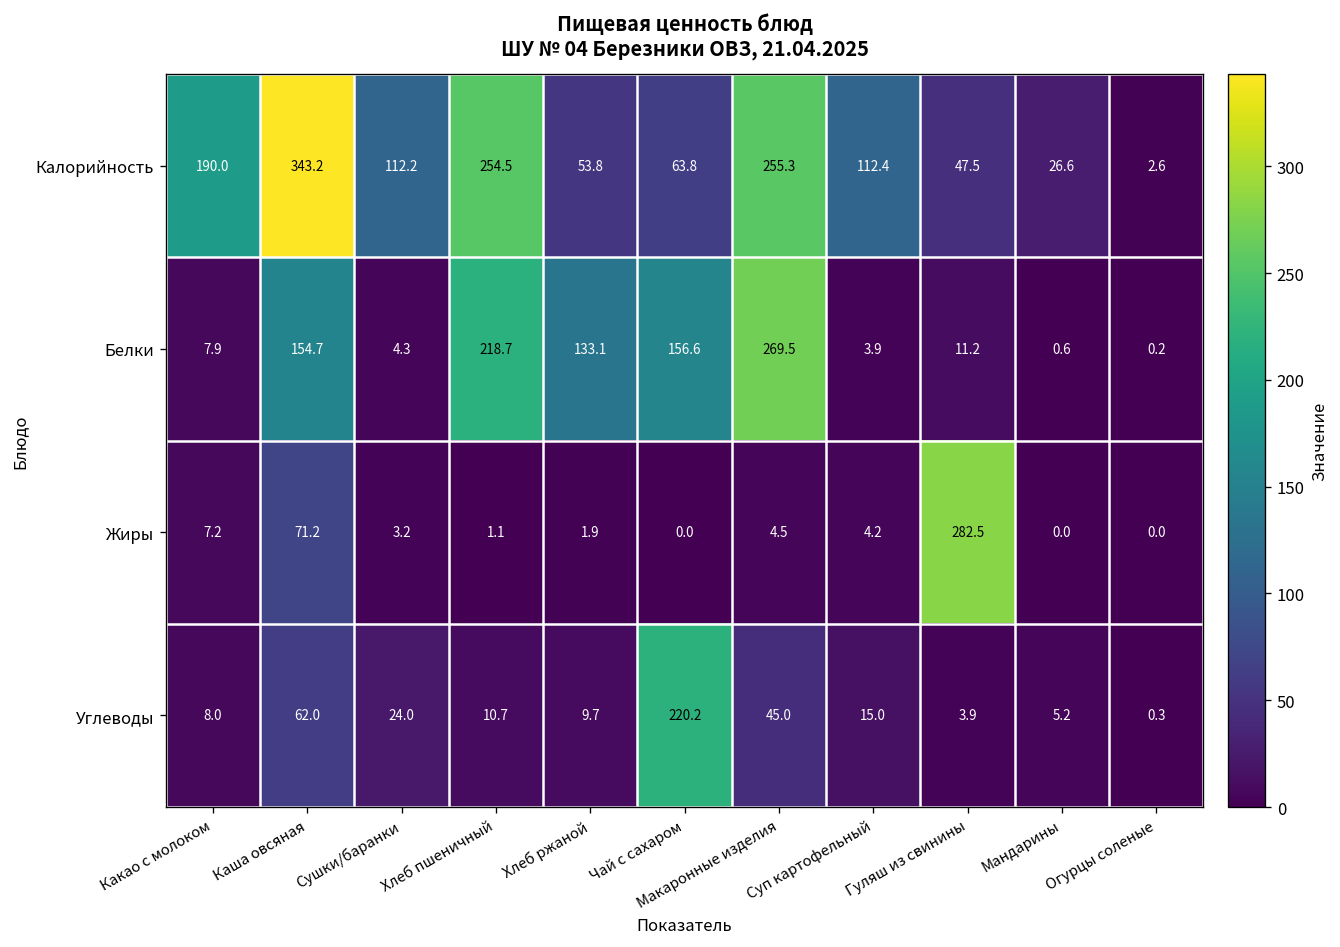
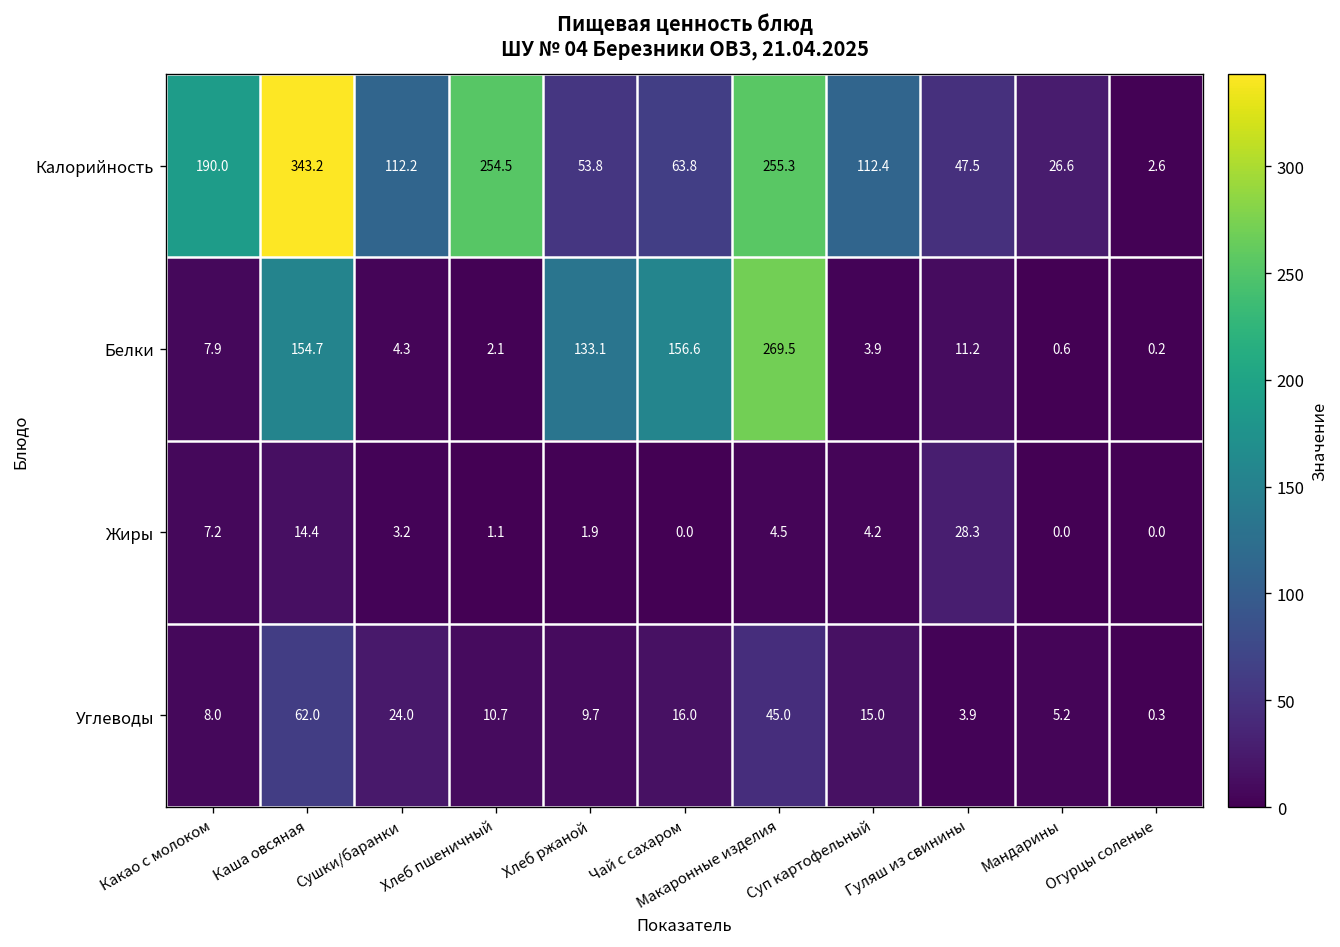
  {
    "Калорийность": {
      "Какао с молоком": 190.0,
      "Каша овсяная": 343.2,
      "Сушки/баранки": 112.2,
      "Хлеб пшеничный": 254.5,
      "Хлеб ржаной": 53.8,
      "Чай с сахаром": 63.8,
      "Макаронные изделия": 255.3,
      "Суп картофельный": 112.4,
      "Гуляш из свинины": 47.5,
      "Мандарины": 26.6,
      "Огурцы соленые": 2.6
    },
    "Белки": {
      "Какао с молоком": 7.9,
      "Каша овсяная": 154.7,
      "Сушки/баранки": 4.3,
-     "Хлеб пшеничный": 218.7,
+     "Хлеб пшеничный": 2.1,
      "Хлеб ржаной": 133.1,
      "Чай с сахаром": 156.6,
      "Макаронные изделия": 269.5,
      "Суп картофельный": 3.9,
      "Гуляш из свинины": 11.2,
      "Мандарины": 0.6,
      "Огурцы соленые": 0.2
    },
    "Жиры": {
      "Какао с молоком": 7.2,
-     "Каша овсяная": 71.2,
+     "Каша овсяная": 14.4,
      "Сушки/баранки": 3.2,
      "Хлеб пшеничный": 1.1,
      "Хлеб ржаной": 1.9,
      "Чай с сахаром": 0.0,
      "Макаронные изделия": 4.5,
      "Суп картофельный": 4.2,
-     "Гуляш из свинины": 282.5,
+     "Гуляш из свинины": 28.3,
      "Мандарины": 0.0,
      "Огурцы соленые": 0.0
    },
    "Углеводы": {
      "Какао с молоком": 8.0,
      "Каша овсяная": 62.0,
      "Сушки/баранки": 24.0,
      "Хлеб пшеничный": 10.7,
      "Хлеб ржаной": 9.7,
-     "Чай с сахаром": 220.2,
+     "Чай с сахаром": 16.0,
      "Макаронные изделия": 45.0,
      "Суп картофельный": 15.0,
      "Гуляш из свинины": 3.9,
      "Мандарины": 5.2,
      "Огурцы соленые": 0.3
    }
  }
